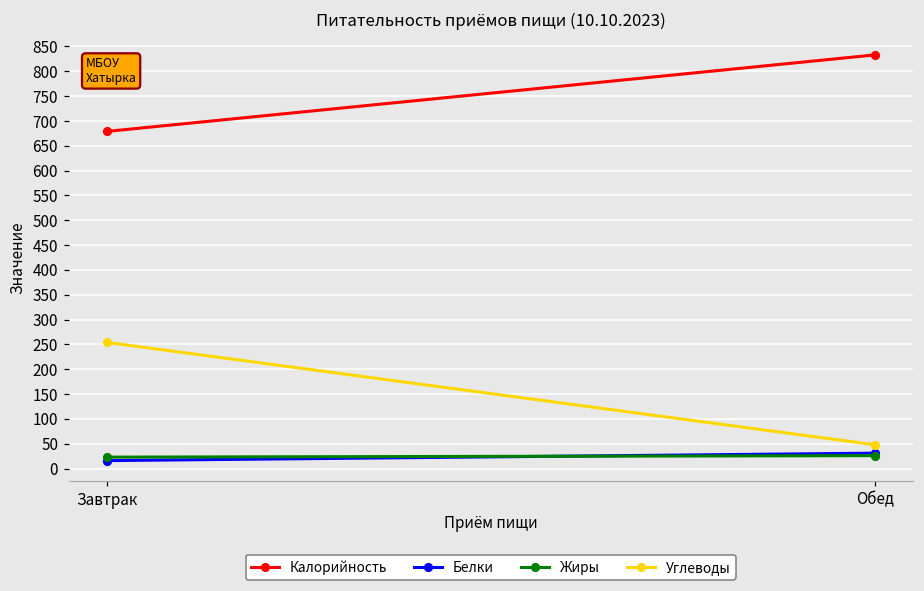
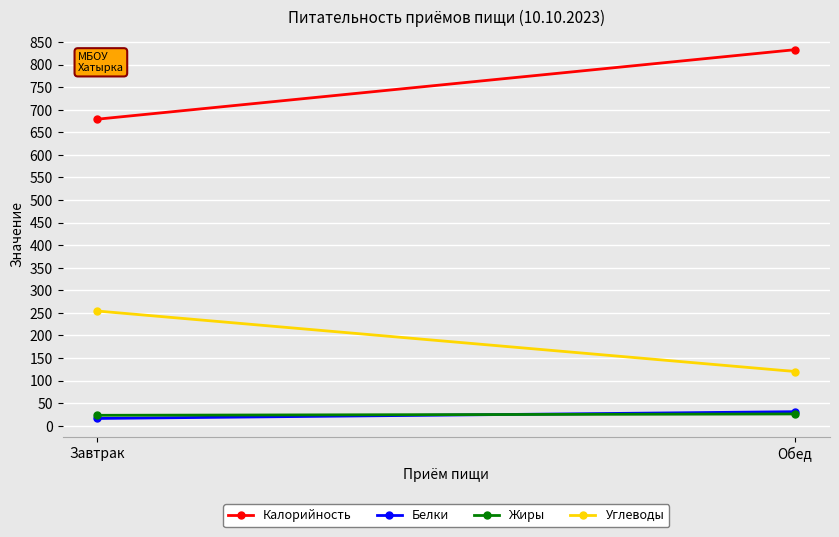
  {
    "Калорийность": {
      "Завтрак": 680,
      "Обед": 830
    },
    "Белки": {
      "Завтрак": 20
    },
    "Жиры": {
      "Завтрак": 20
    },
    "Углеводы": {
      "Завтрак": 250,
-     "Обед": 50
+     "Обед": 120
    }
  }
